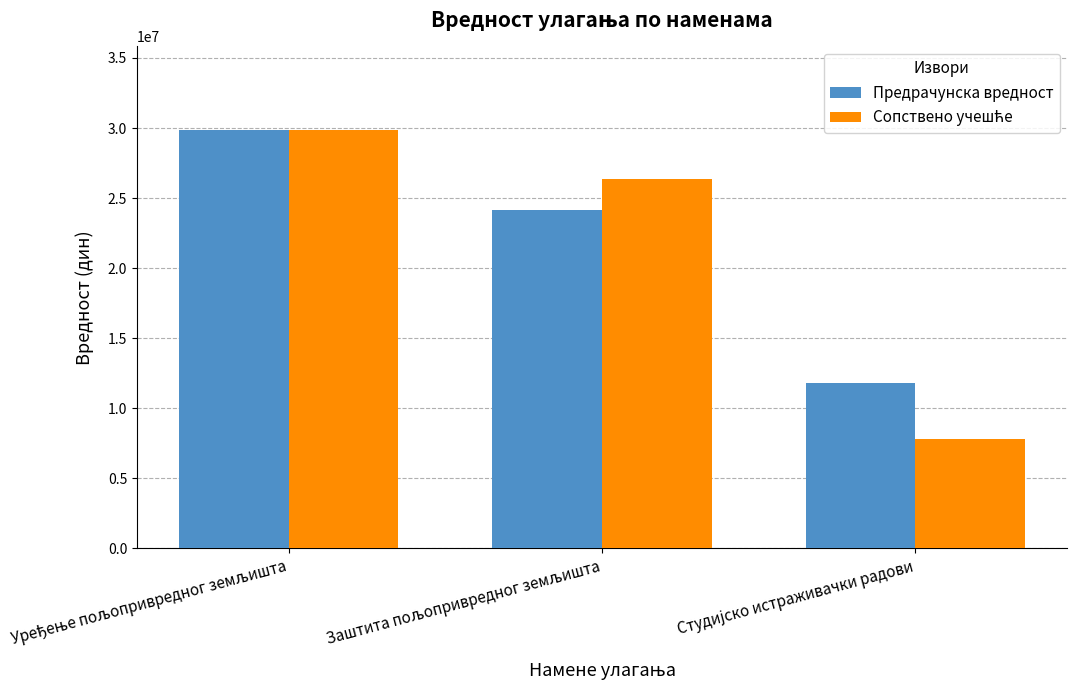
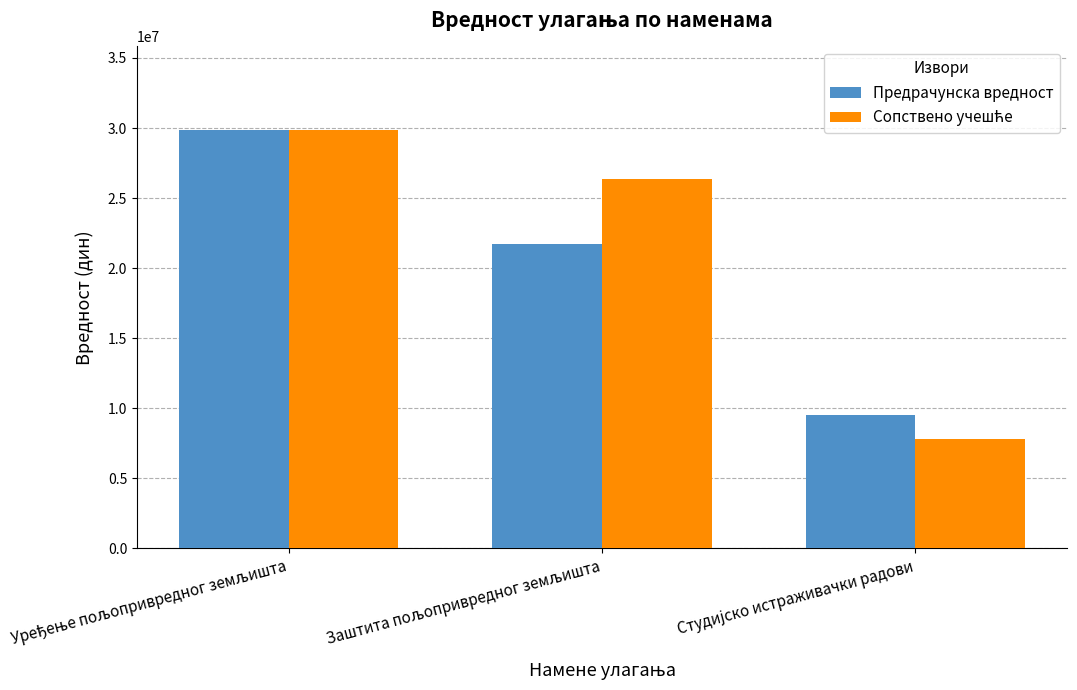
  {
    "Предрачунска вредност": {
      "Уређење пољопривредног земљишта": 29900000,
-     "Заштита пољопривредног земљишта": 24200000,
-     "Студијско истраживачки радови": 11800000
+     "Заштита пољопривредног земљишта": 21800000,
+     "Студијско истраживачки радови": 9500000
    },
    "Сопствено учешће": {
      "Уређење пољопривредног земљишта": 29900000,
      "Заштита пољопривредног земљишта": 26400000,
      "Студијско истраживачки радови": 7800000
    }
  }
